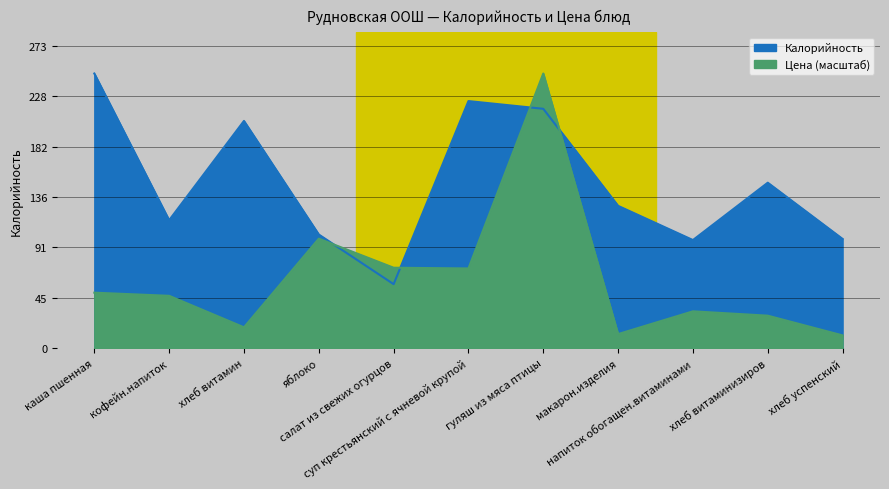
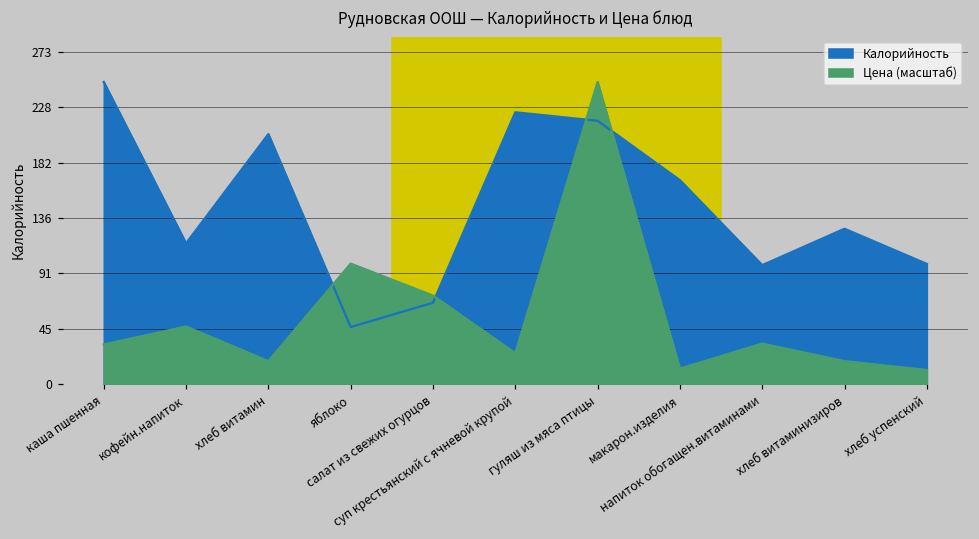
  {
    "Калорийность": {
      "каша пшенная": 249,
      "кофейн.напиток": 116,
      "хлеб витамин": 206,
-     "яблоко": 103,
-     "салат из свежих огурцов": 58,
+     "яблоко": 47,
+     "салат из свежих огурцов": 67,
      "суп крестьянский с ячневой крупой": 224,
      "гуляш из мяса птицы": 217,
-     "макарон.изделия": 129,
+     "макарон.изделия": 168,
      "напиток обогащен.витаминами": 98,
-     "хлеб витаминизиров": 150,
+     "хлеб витаминизиров": 128,
      "хлеб успенский": 99
    },
    "Цена (масштаб)": {
-     "каша пшенная": 50,
+     "каша пшенная": 33,
      "кофейн.напиток": 47,
      "хлеб витамин": 19,
      "яблоко": 99,
      "салат из свежих огурцов": 73,
-     "суп крестьянский с ячневой крупой": 72,
+     "суп крестьянский с ячневой крупой": 25,
      "гуляш из мяса птицы": 249,
      "макарон.изделия": 13,
      "напиток обогащен.витаминами": 33,
-     "хлеб витаминизиров": 29,
+     "хлеб витаминизиров": 19,
      "хлеб успенский": 12
    }
  }
